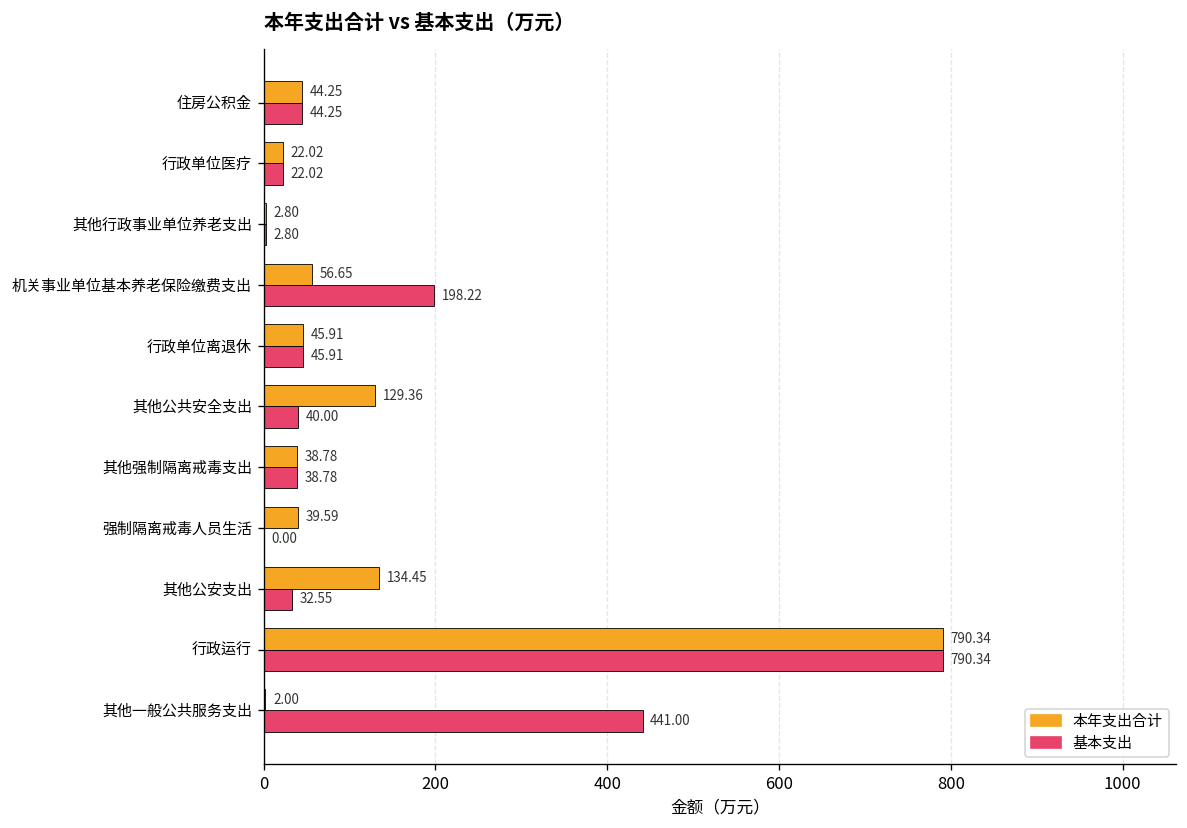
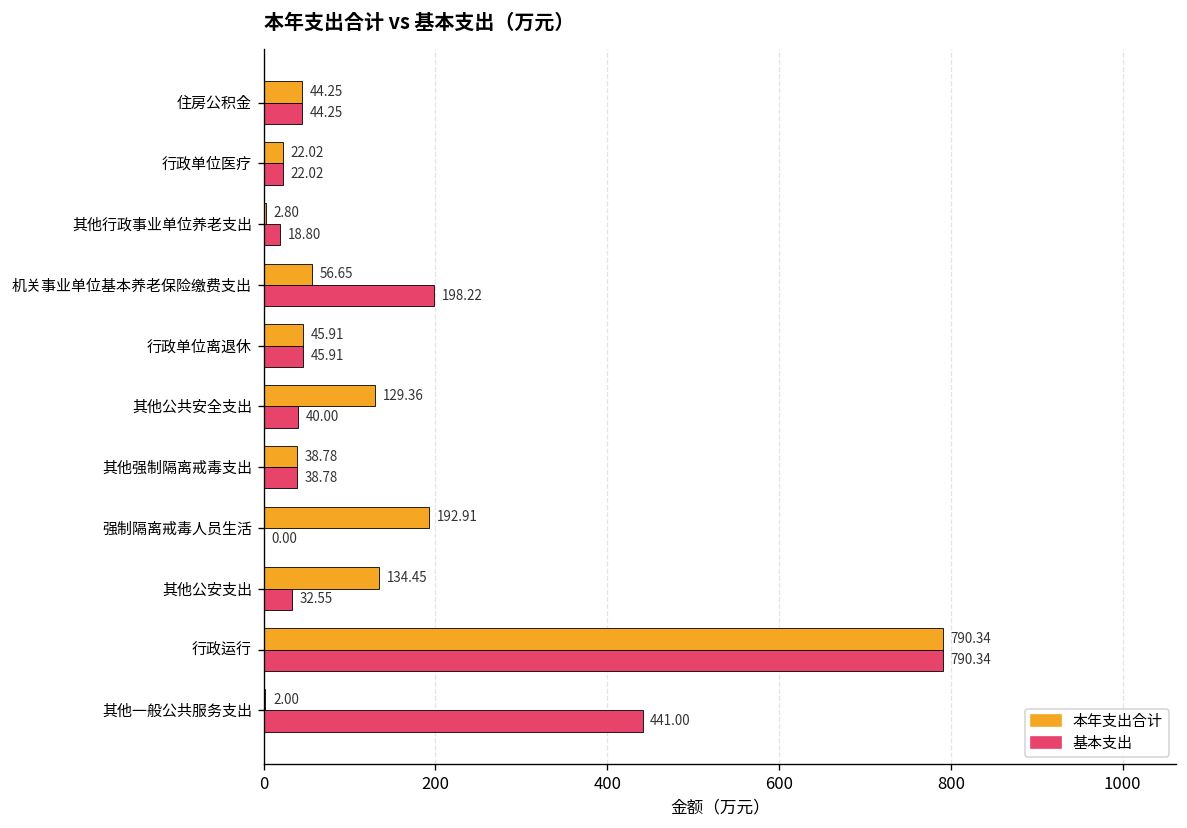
  {
    "本年支出合计": {
      "住房公积金": 44.25,
      "行政单位医疗": 22.02,
      "其他行政事业单位养老支出": 2.80,
      "机关事业单位基本养老保险缴费支出": 56.65,
      "行政单位离退休": 45.91,
      "其他公共安全支出": 129.36,
      "其他强制隔离戒毒支出": 38.78,
-     "强制隔离戒毒人员生活": 39.59,
+     "强制隔离戒毒人员生活": 192.91,
      "其他公安支出": 134.45,
      "行政运行": 790.34,
      "其他一般公共服务支出": 2.00
    },
    "基本支出": {
      "住房公积金": 44.25,
      "行政单位医疗": 22.02,
-     "其他行政事业单位养老支出": 2.80,
+     "其他行政事业单位养老支出": 18.80,
      "机关事业单位基本养老保险缴费支出": 198.22,
      "行政单位离退休": 45.91,
      "其他公共安全支出": 40.00,
      "其他强制隔离戒毒支出": 38.78,
      "强制隔离戒毒人员生活": 0.00,
      "其他公安支出": 32.55,
      "行政运行": 790.34,
      "其他一般公共服务支出": 441.00
    }
  }
